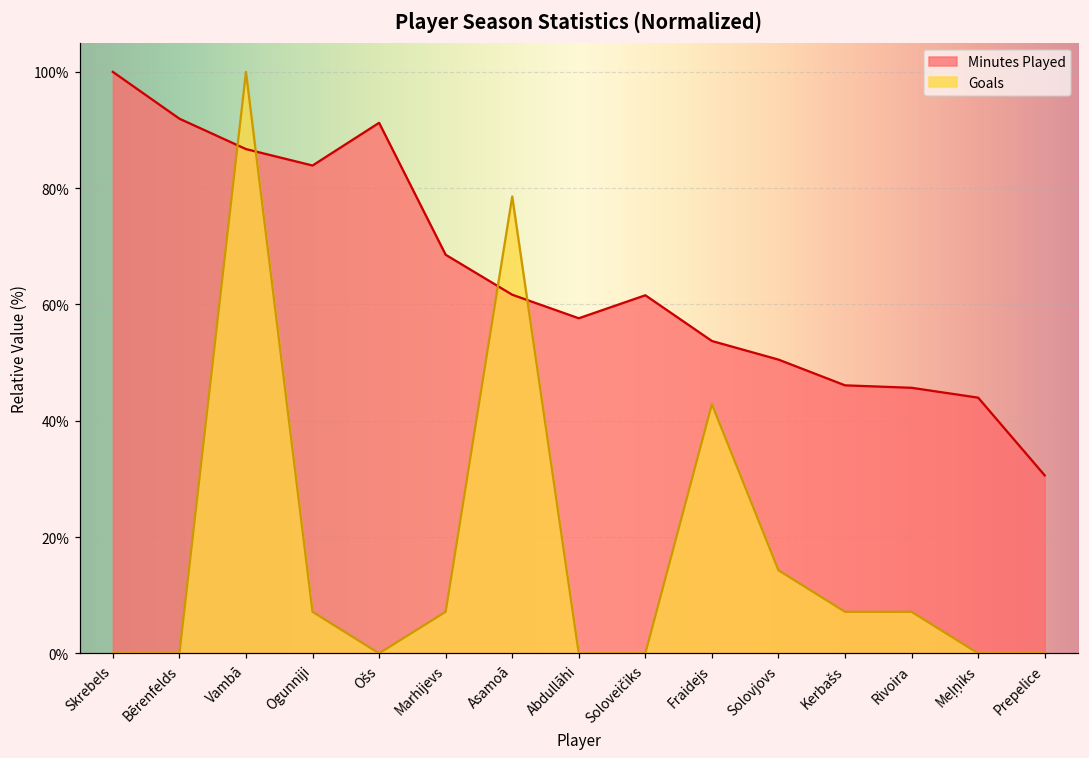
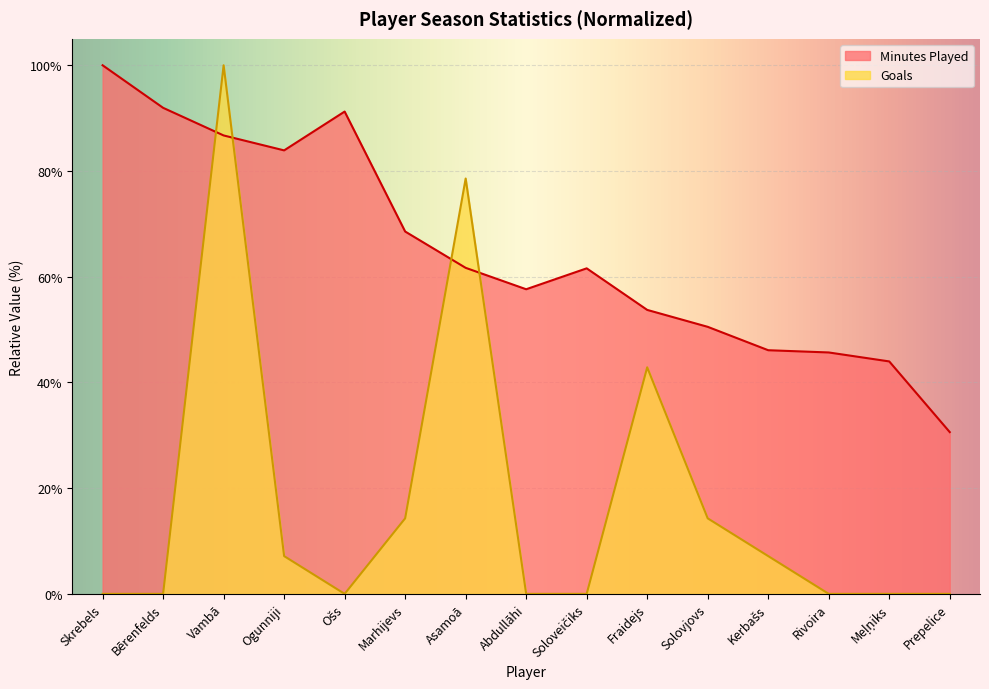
  {
    "Minutes Played": {
      "Skrebels": "100%",
      "Bērenfelds": "92%",
      "Vambā": "87%",
      "Ogunniji": "84%",
      "Ošs": "91%",
      "Marhijevs": "69%",
      "Asamoā": "62%",
      "Abdullāhi": "58%",
      "Soloveičiks": "62%",
      "Fraidejs": "54%",
      "Solovjovs": "51%",
      "Kerbašs": "46%",
      "Rivoira": "46%",
      "Meļņiks": "44%",
      "Prepelice": "31%"
    },
    "Goals": {
      "Skrebels": "0%",
      "Bērenfelds": "0%",
      "Vambā": "100%",
      "Ogunniji": "7%",
      "Ošs": "0%",
-     "Marhijevs": "7%",
+     "Marhijevs": "14%",
      "Asamoā": "79%",
      "Abdullāhi": "0%",
      "Soloveičiks": "0%",
      "Fraidejs": "43%",
      "Solovjovs": "14%",
      "Kerbašs": "7%",
-     "Rivoira": "7%",
+     "Rivoira": "0%",
      "Meļņiks": "0%",
      "Prepelice": "0%"
    }
  }
